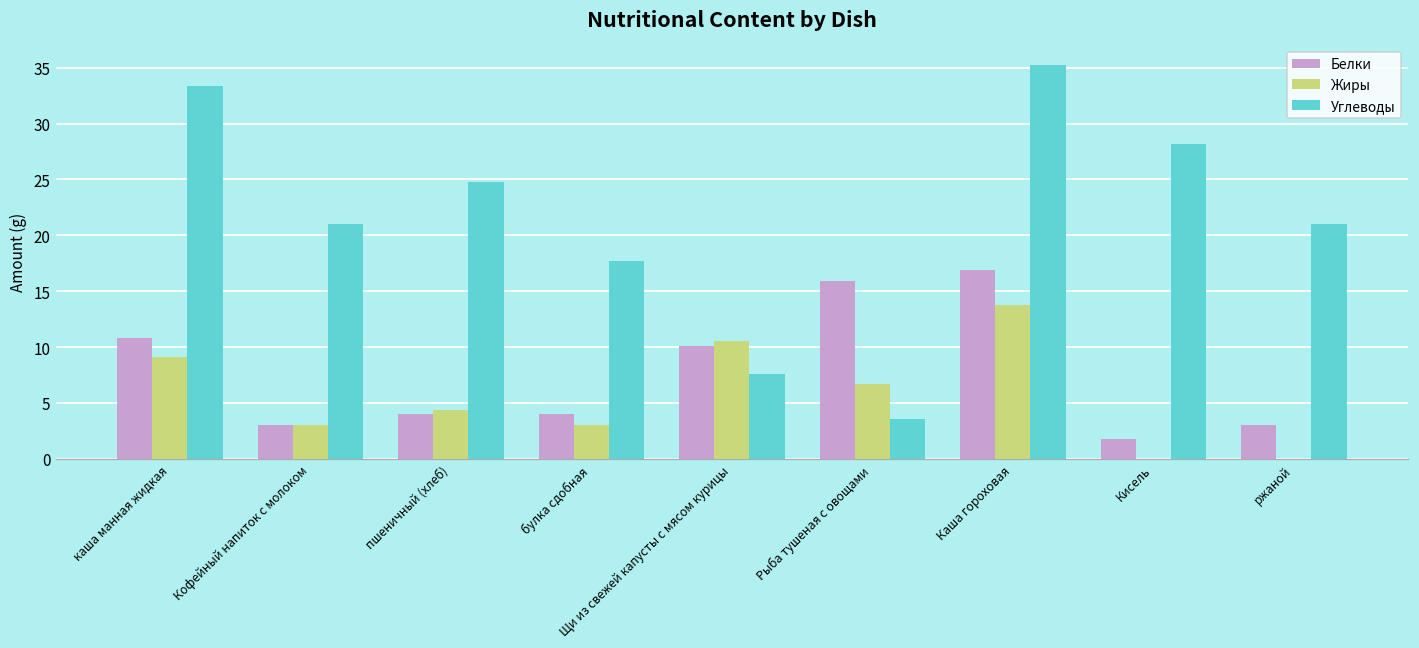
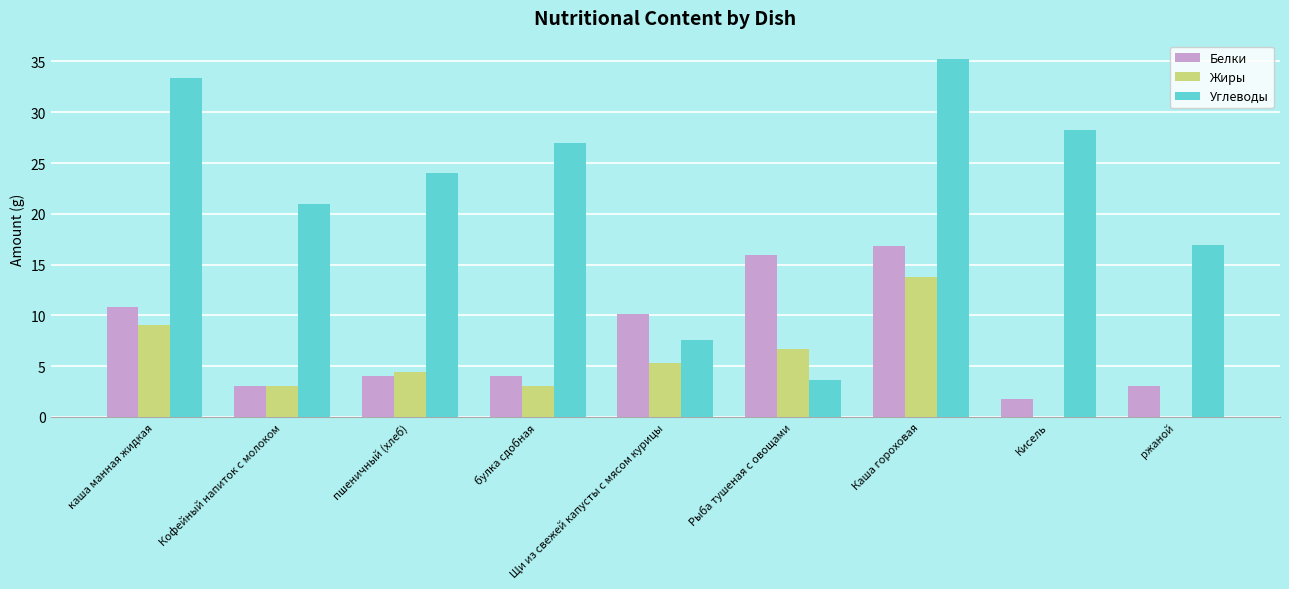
  {
    "Белки": {
      "каша манная жидкая": 10.8,
      "Кофейный напиток с молоком": 3.0,
      "пшеничный (хлеб)": 4.0,
      "булка сдобная": 4.0,
      "Щи из свежей капусты с мясом курицы": 10.1,
      "Рыба тушеная с овощами": 15.9,
      "Каша гороховая": 16.9,
      "Кисель": 1.8,
      "ржаной": 3.0
    },
    "Жиры": {
      "каша манная жидкая": 9.1,
      "Кофейный напиток с молоком": 3.0,
      "пшеничный (хлеб)": 4.4,
      "булка сдобная": 3.0,
-     "Щи из свежей капусты с мясом курицы": 10.6,
+     "Щи из свежей капусты с мясом курицы": 5.3,
      "Рыба тушеная с овощами": 6.7,
      "Каша гороховая": 13.8,
      "Кисель": 0.0,
      "ржаной": 0.0
    },
    "Углеводы": {
      "каша манная жидкая": 33.4,
      "Кофейный напиток с молоком": 21.0,
-     "пшеничный (хлеб)": 24.8,
-     "булка сдобная": 17.7,
+     "пшеничный (хлеб)": 24.0,
+     "булка сдобная": 27.0,
      "Щи из свежей капусты с мясом курицы": 7.6,
      "Рыба тушеная с овощами": 3.6,
      "Каша гороховая": 35.3,
      "Кисель": 28.2,
-     "ржаной": 21.0
+     "ржаной": 16.9
    }
  }
